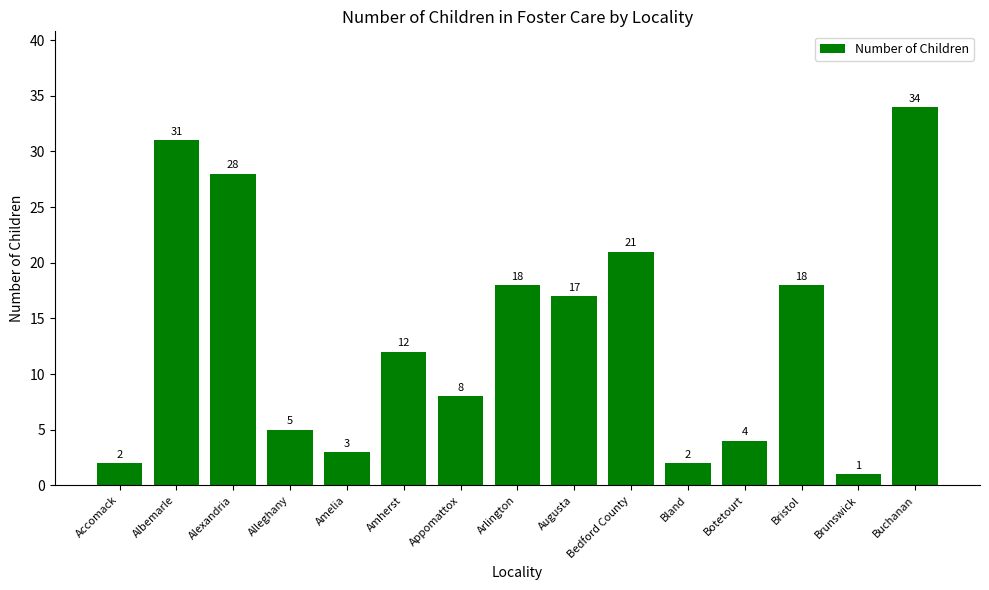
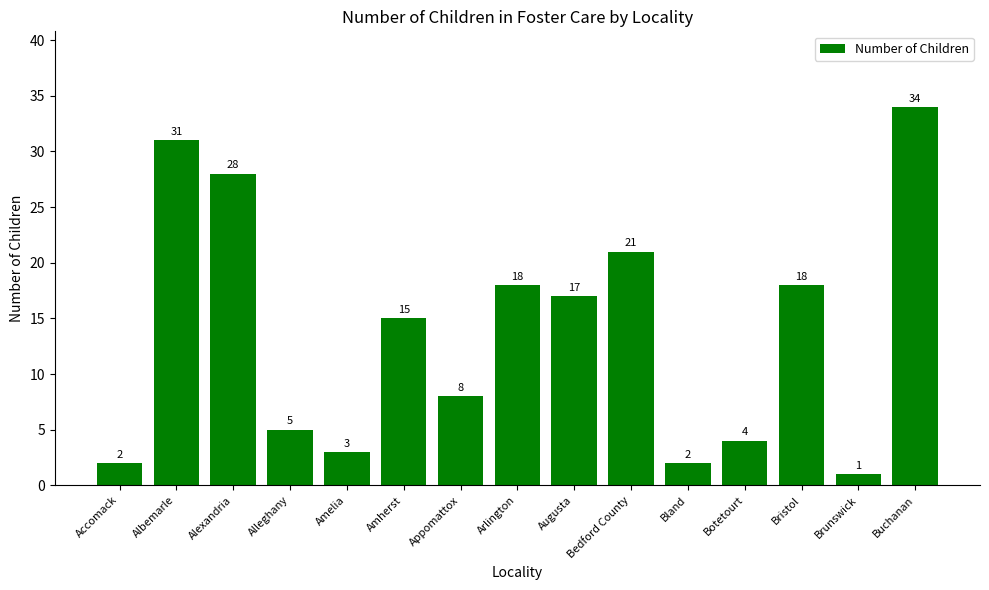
  {
    "Accomack": 2,
    "Albemarle": 31,
    "Alexandria": 28,
    "Alleghany": 5,
    "Amelia": 3,
-   "Amherst": 12,
+   "Amherst": 15,
    "Appomattox": 8,
    "Arlington": 18,
    "Augusta": 17,
    "Bedford County": 21,
    "Bland": 2,
    "Botetourt": 4,
    "Bristol": 18,
    "Brunswick": 1,
    "Buchanan": 34
  }
